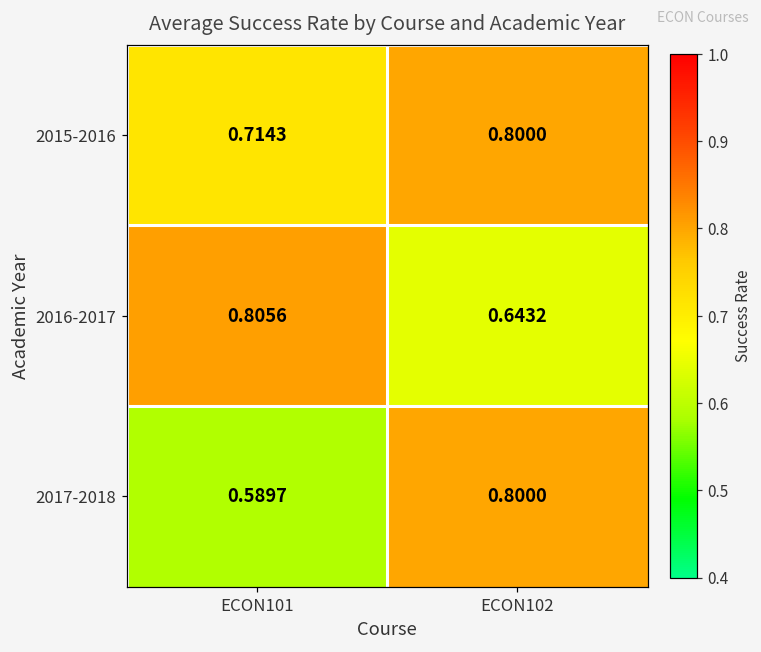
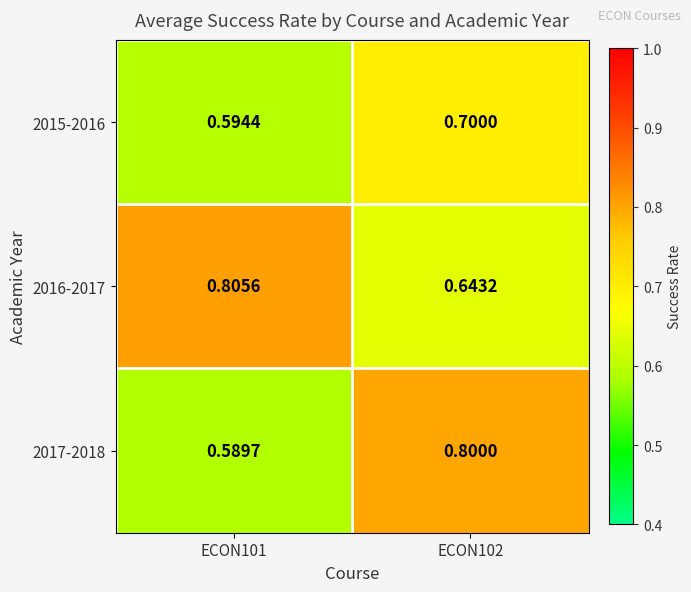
  {
    "2015-2016": {
-     "ECON101": 0.7143,
-     "ECON102": 0.8000
+     "ECON101": 0.5944,
+     "ECON102": 0.7000
    },
    "2016-2017": {
      "ECON101": 0.8056,
      "ECON102": 0.6432
    },
    "2017-2018": {
      "ECON101": 0.5897,
      "ECON102": 0.8000
    }
  }
